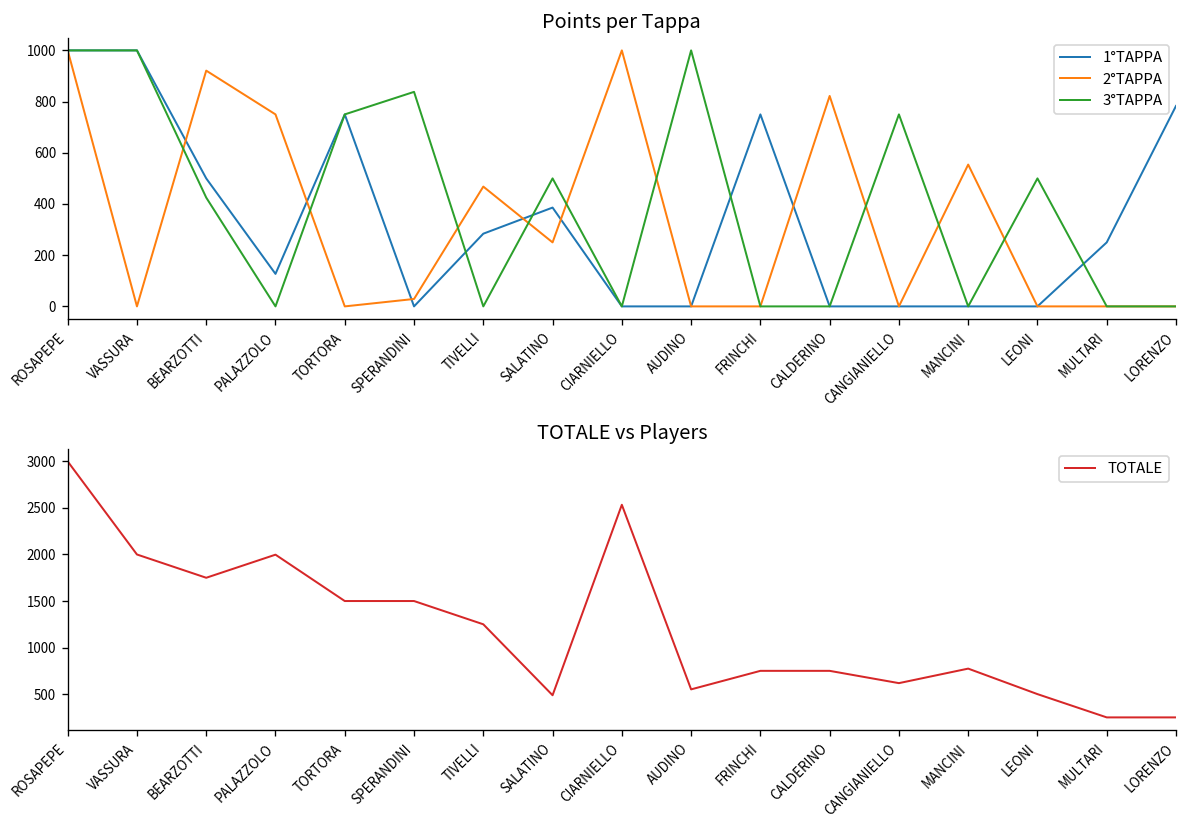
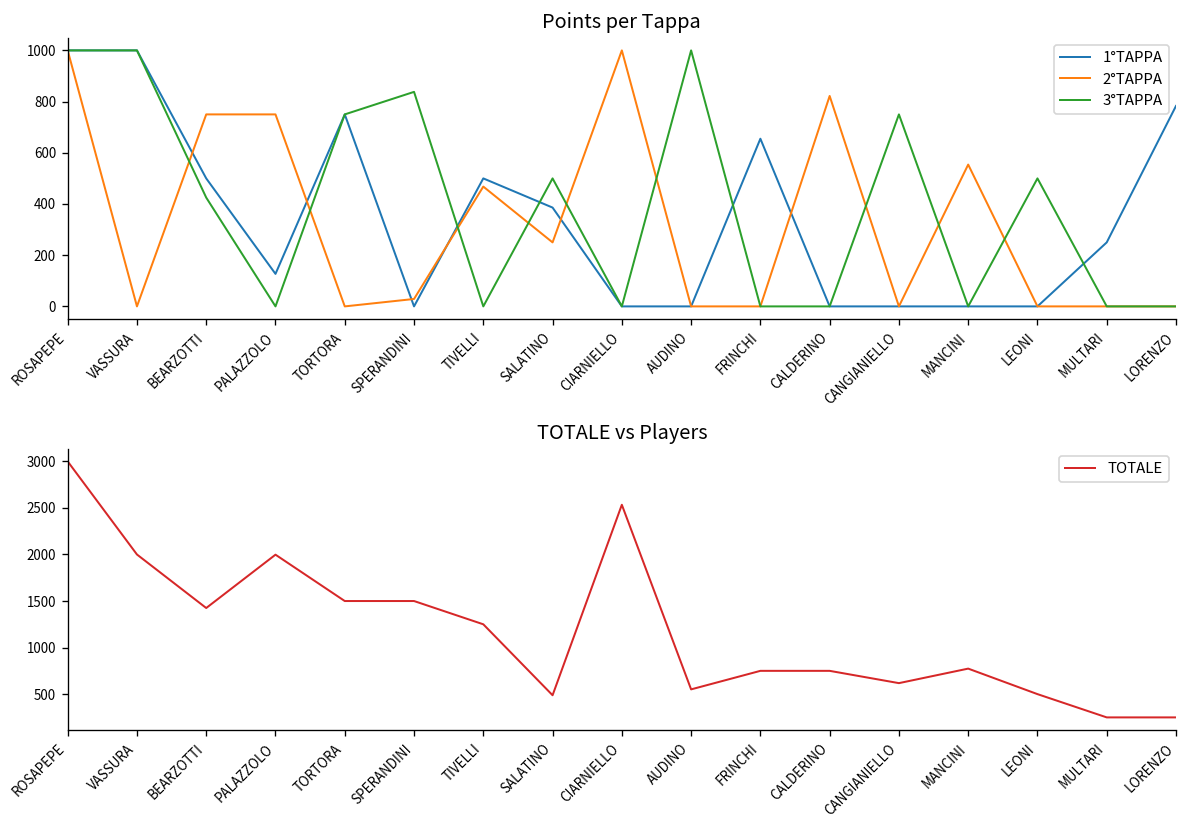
  {
    "Points per Tappa": {
      "1°TAPPA": {
        "BEARZOTTI": 500,
        "PALAZZOLO": 130,
        "SPERANDINI": 0,
-       "TIVELLI": 280,
+       "TIVELLI": 500,
        "SALATINO": 390,
-       "FRINCHI": 750,
+       "FRINCHI": 660,
        "MULTARI": 250,
        "LORENZO": 780
      },
      "2°TAPPA": {
        "VASSURA": 0,
-       "BEARZOTTI": 920,
+       "BEARZOTTI": 750,
        "PALAZZOLO": 750,
        "TORTORA": 0,
        "SPERANDINI": 30,
        "TIVELLI": 470,
        "SALATINO": 250,
        "CIARNIELLO": 1000,
        "CALDERINO": 820,
        "MANCINI": 550
      },
      "3°TAPPA": {
        "BEARZOTTI": 430,
        "PALAZZOLO": 0,
        "SPERANDINI": 840,
        "TIVELLI": 0,
        "SALATINO": 500,
        "AUDINO": 1000,
        "CANGIANIELLO": 750,
        "LEONI": 500
      }
    },
    "TOTALE vs Players": {
      "ROSAPEPE": 3000,
      "VASSURA": 2000,
-     "BEARZOTTI": 1800,
+     "BEARZOTTI": 1400,
      "PALAZZOLO": 2000,
      "TORTORA": 1500,
      "SPERANDINI": 1500,
      "TIVELLI": 1300,
      "SALATINO": 500,
      "CIARNIELLO": 2500,
      "AUDINO": 600,
      "FRINCHI": 800,
      "CALDERINO": 800,
      "CANGIANIELLO": 600,
      "MANCINI": 800,
      "LEONI": 500,
      "MULTARI": 300,
      "LORENZO": 300
    }
  }
